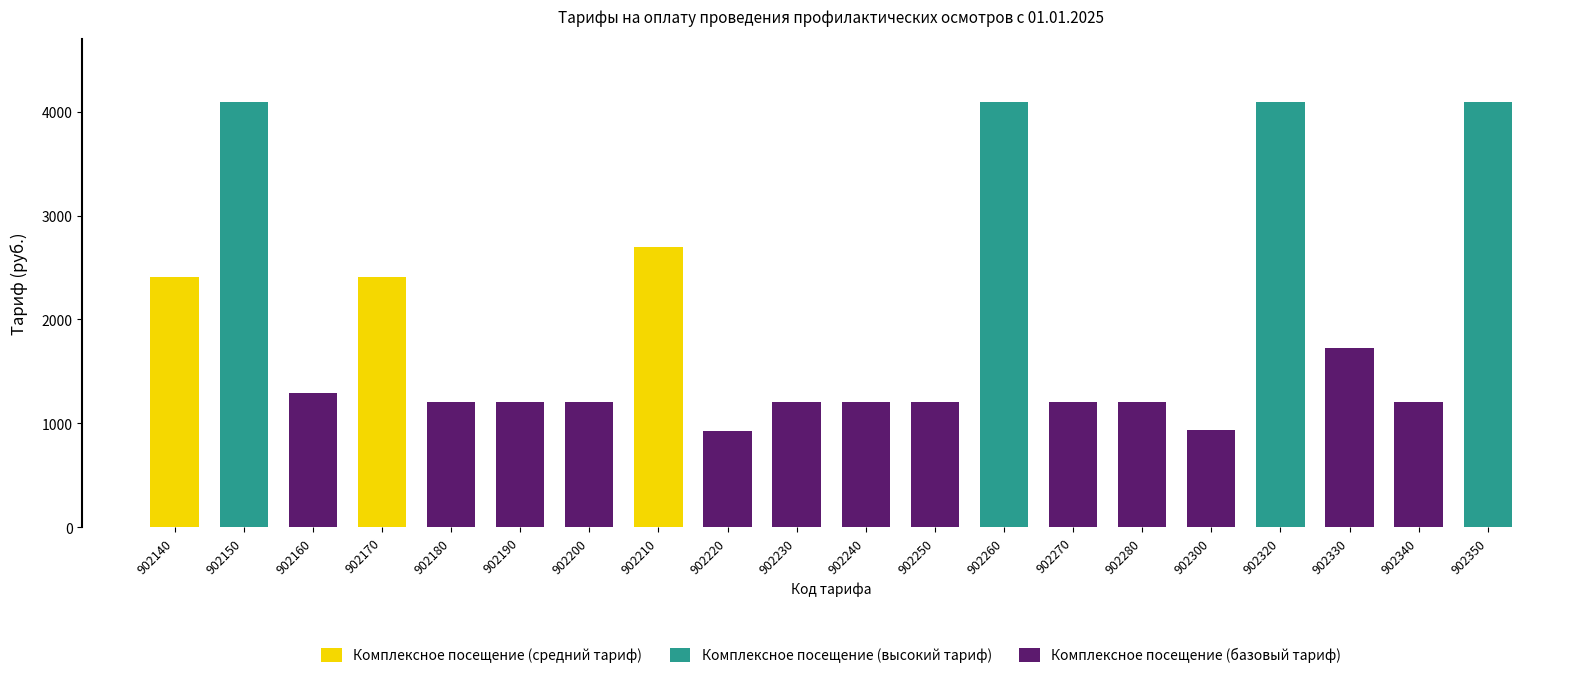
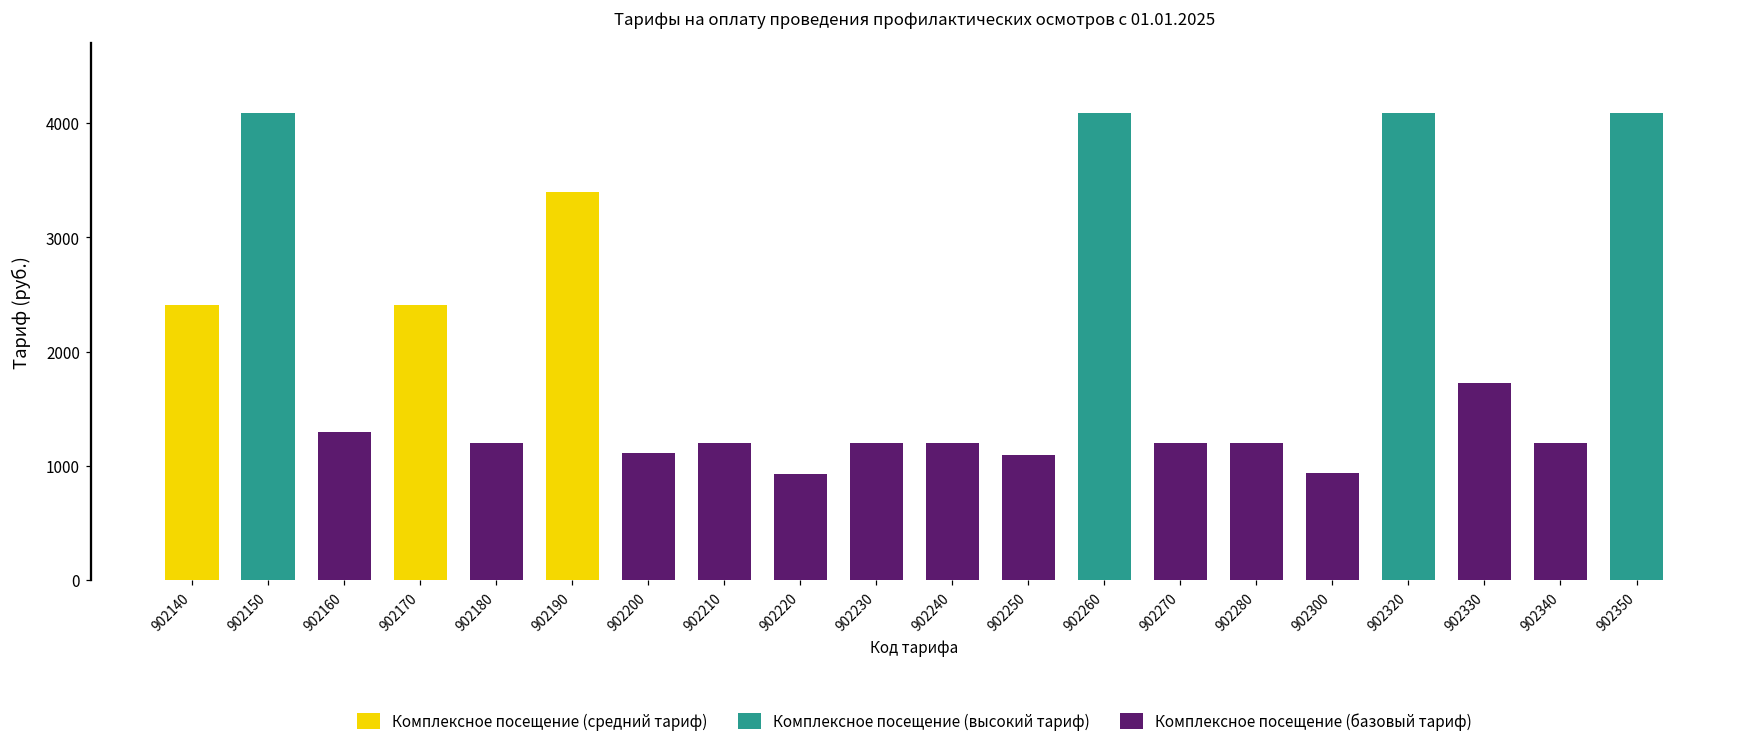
  {
    "902140": 2400,
    "902150": 4090,
    "902160": 1300,
    "902170": 2400,
    "902180": 1200,
-   "902190": 1200,
-   "902200": 1200,
-   "902210": 2690,
+   "902190": 3400,
+   "902200": 1120,
+   "902210": 1200,
    "902220": 930,
    "902230": 1200,
    "902240": 1200,
-   "902250": 1200,
+   "902250": 1090,
    "902260": 4090,
    "902270": 1200,
    "902280": 1200,
    "902300": 940,
    "902320": 4090,
    "902330": 1730,
    "902340": 1200,
    "902350": 4090
  }
